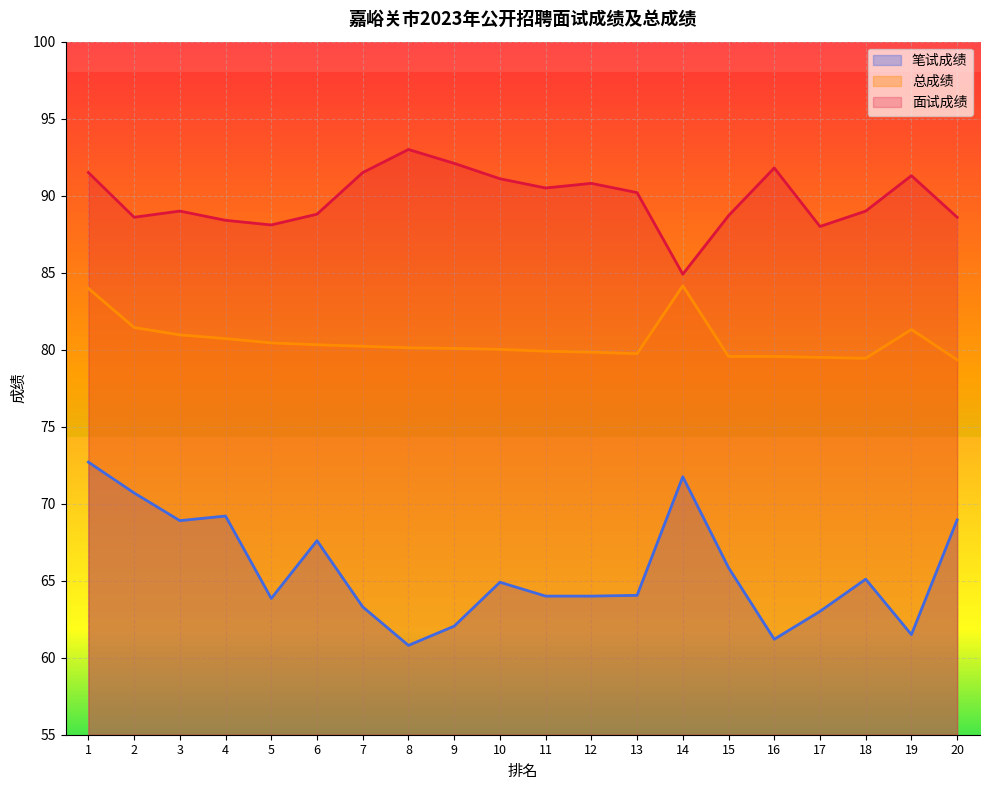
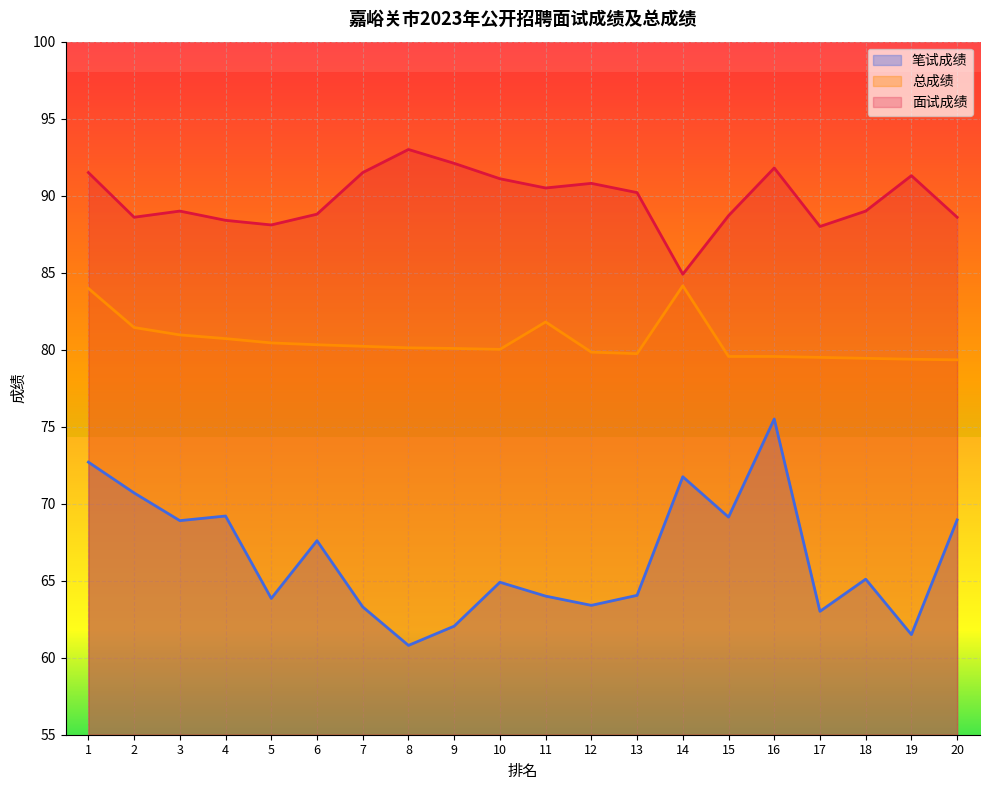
  {
    "笔试成绩": {
      "1": 72.7,
      "2": 70.7,
      "3": 68.9,
      "4": 69.2,
      "5": 63.9,
      "6": 67.6,
      "7": 63.3,
      "8": 60.8,
      "9": 62.1,
      "10": 64.9,
      "11": 64.0,
-     "12": 64.0,
+     "12": 63.4,
      "13": 64.1,
      "14": 71.8,
-     "15": 65.9,
-     "16": 61.2,
+     "15": 69.1,
+     "16": 75.5,
      "17": 63.0,
      "18": 65.1,
      "19": 61.5,
      "20": 69.0
    },
    "总成绩": {
      "1": 84.0,
      "2": 81.4,
      "3": 81.0,
      "4": 80.7,
      "5": 80.4,
      "6": 80.3,
      "7": 80.2,
      "8": 80.1,
      "9": 80.1,
      "10": 80.0,
-     "11": 79.9,
+     "11": 81.8,
      "12": 79.8,
      "13": 79.7,
      "14": 84.2,
      "15": 79.6,
      "16": 79.6,
      "17": 79.5,
      "18": 79.4,
-     "19": 81.3,
+     "19": 79.4,
      "20": 79.3
    },
    "面试成绩": {
      "1": 91.5,
      "2": 88.6,
      "3": 89.0,
      "4": 88.4,
      "5": 88.1,
      "6": 88.8,
      "7": 91.5,
      "8": 93.0,
      "9": 92.1,
      "10": 91.1,
      "11": 90.5,
      "12": 90.8,
      "13": 90.2,
      "14": 84.9,
      "15": 88.7,
      "16": 91.8,
      "17": 88.0,
      "18": 89.0,
      "19": 91.3,
      "20": 88.6
    }
  }
